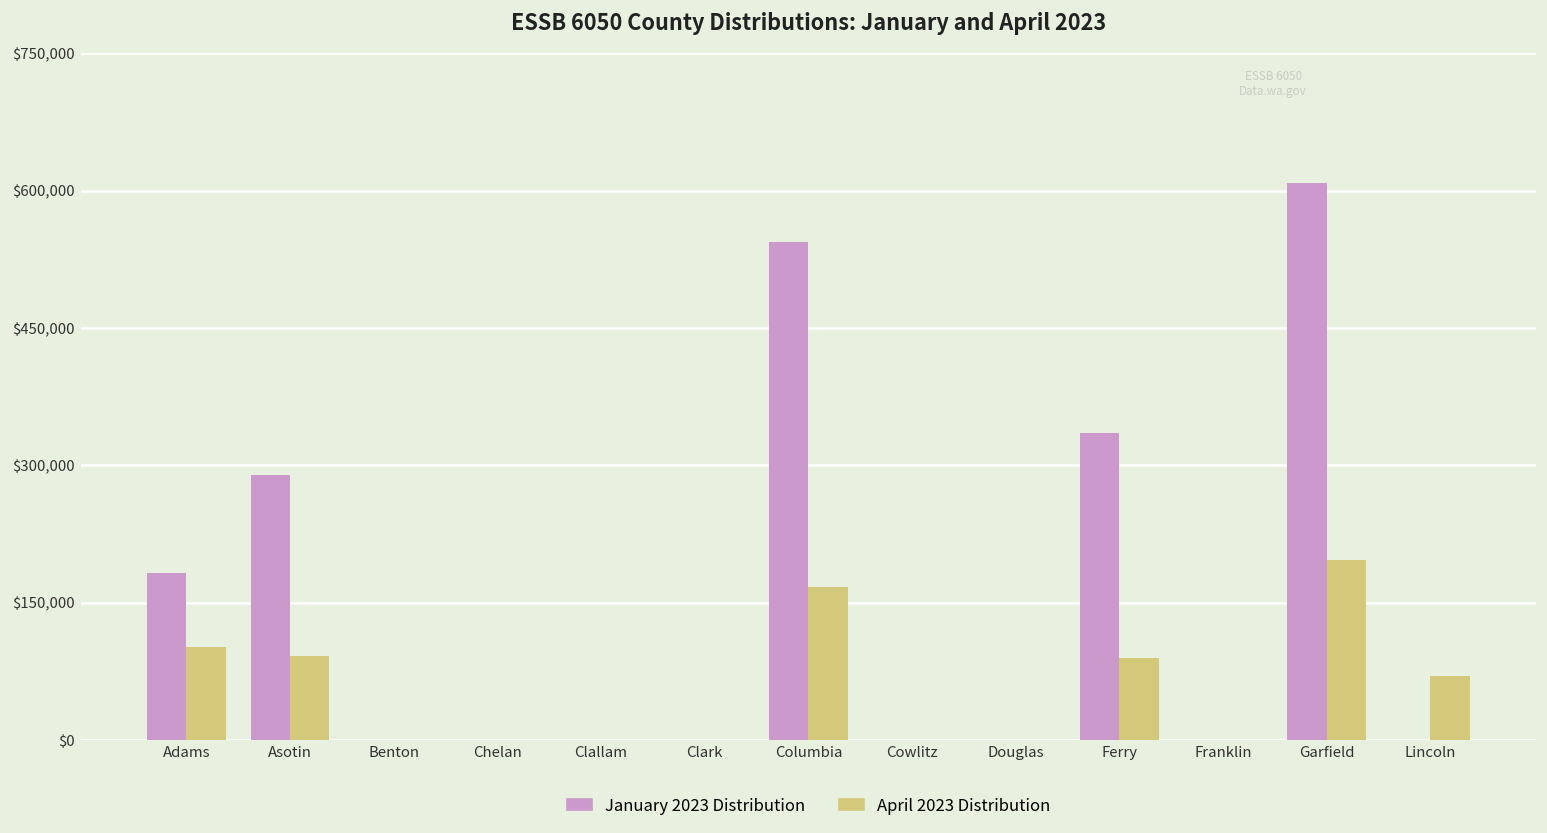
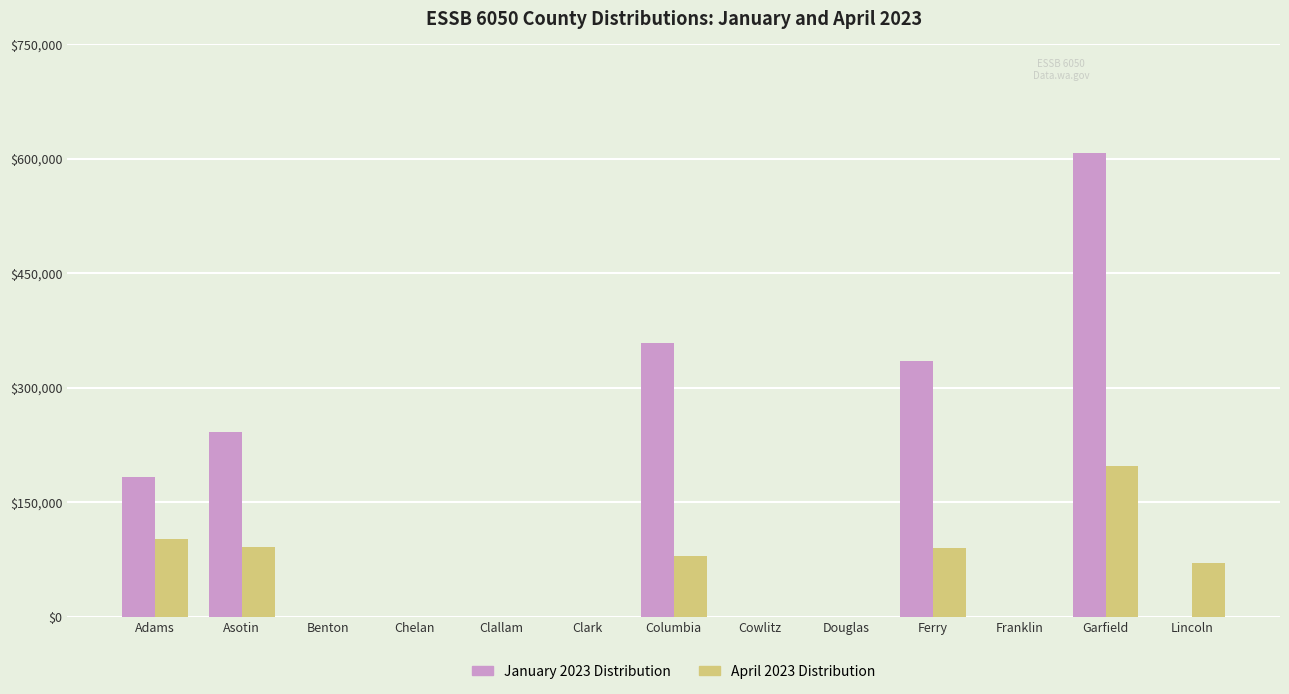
  {
    "January 2023 Distribution": {
      "Adams": "$180,000",
-     "Asotin": "$290,000",
+     "Asotin": "$240,000",
      "Benton": "$0",
      "Chelan": "$0",
      "Clallam": "$0",
      "Clark": "$0",
-     "Columbia": "$540,000",
+     "Columbia": "$360,000",
      "Cowlitz": "$0",
      "Douglas": "$0",
      "Ferry": "$340,000",
      "Franklin": "$0",
      "Garfield": "$610,000",
      "Lincoln": "$0"
    },
    "April 2023 Distribution": {
      "Adams": "$100,000",
      "Asotin": "$90,000",
      "Benton": "$0",
      "Chelan": "$0",
      "Clallam": "$0",
      "Clark": "$0",
-     "Columbia": "$170,000",
+     "Columbia": "$80,000",
      "Cowlitz": "$0",
      "Douglas": "$0",
      "Ferry": "$90,000",
      "Franklin": "$0",
      "Garfield": "$200,000",
      "Lincoln": "$70,000"
    }
  }
